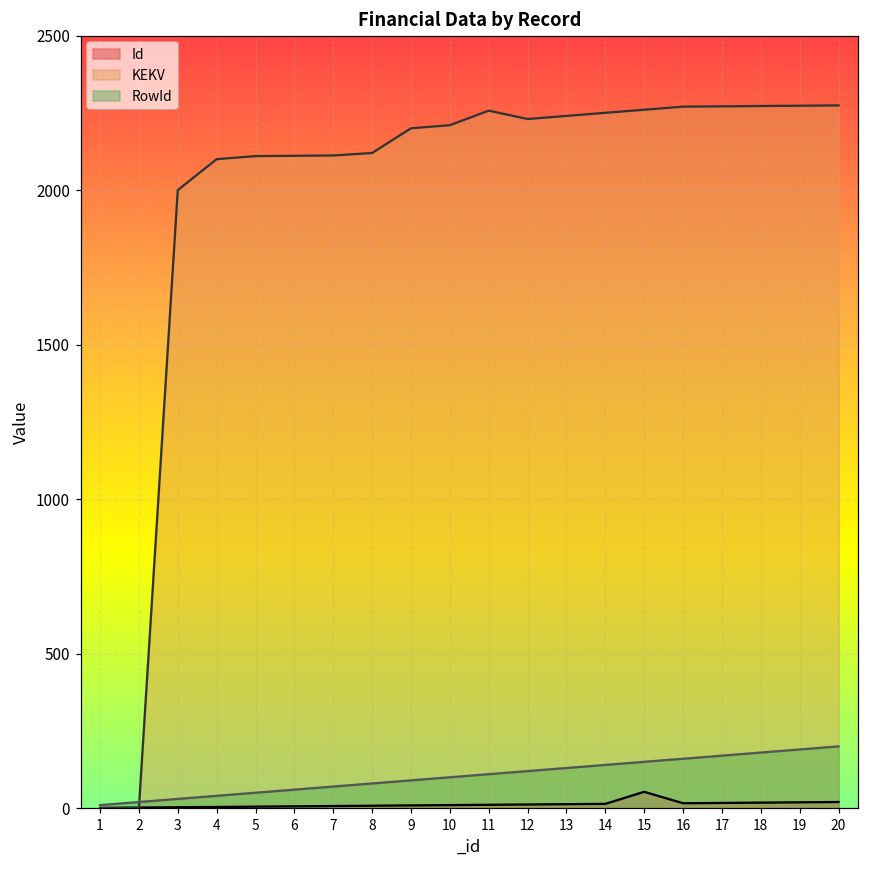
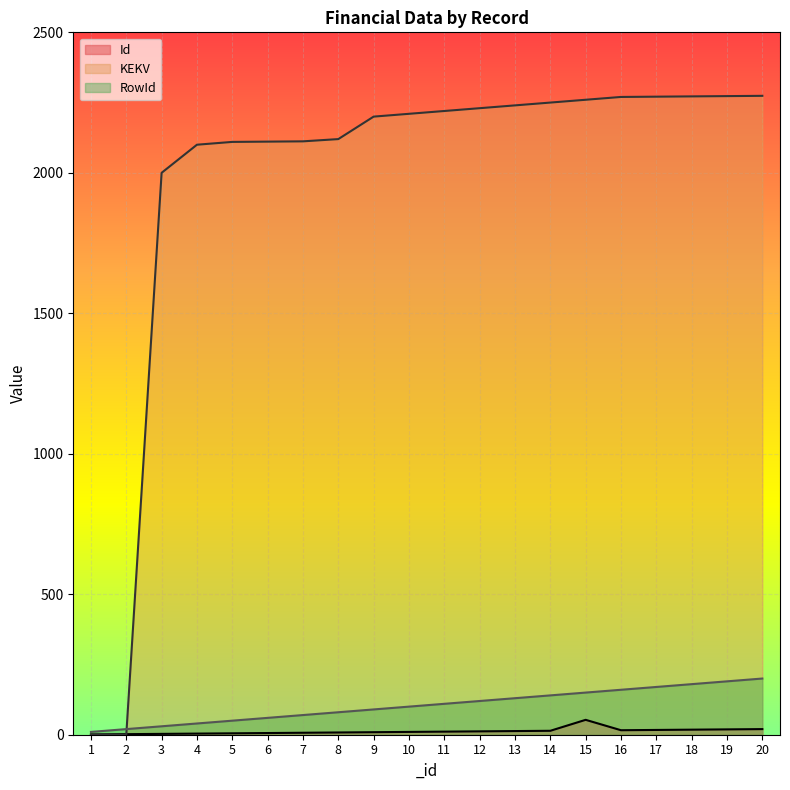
  {
    "Id": {
      "3": 0,
      "4": 0,
      "5": 10,
      "6": 10,
      "7": 10,
      "8": 10,
      "9": 10,
      "10": 10,
      "11": 10,
      "12": 10,
      "13": 10,
      "14": 10,
      "15": 50,
      "16": 20,
      "17": 20,
      "18": 20,
      "19": 20,
      "20": 20
    },
    "KEKV": {
      "3": 2000,
      "4": 2100,
      "5": 2110,
      "6": 2110,
      "7": 2110,
      "8": 2120,
      "9": 2200,
      "10": 2210,
-     "11": 2260,
+     "11": 2220,
      "12": 2230,
      "13": 2240,
      "14": 2250,
      "15": 2260,
      "16": 2270,
      "17": 2270,
      "18": 2270,
      "19": 2270,
      "20": 2270
    },
    "RowId": {
      "2": 20,
      "3": 30,
      "4": 40,
      "5": 50,
      "6": 60,
      "7": 70,
      "8": 80,
      "9": 90,
      "10": 100,
      "11": 110,
      "12": 120,
      "13": 130,
      "14": 140,
      "15": 150,
      "16": 160,
      "17": 170,
      "18": 180,
      "19": 190,
      "20": 200
    }
  }
